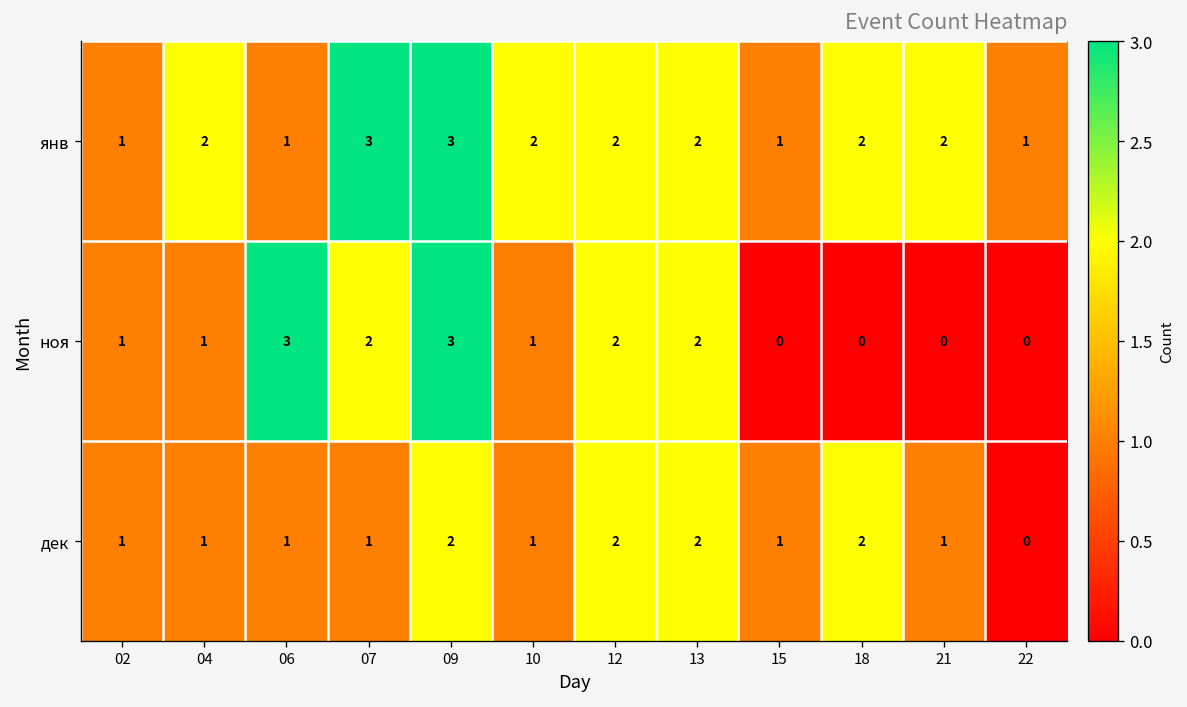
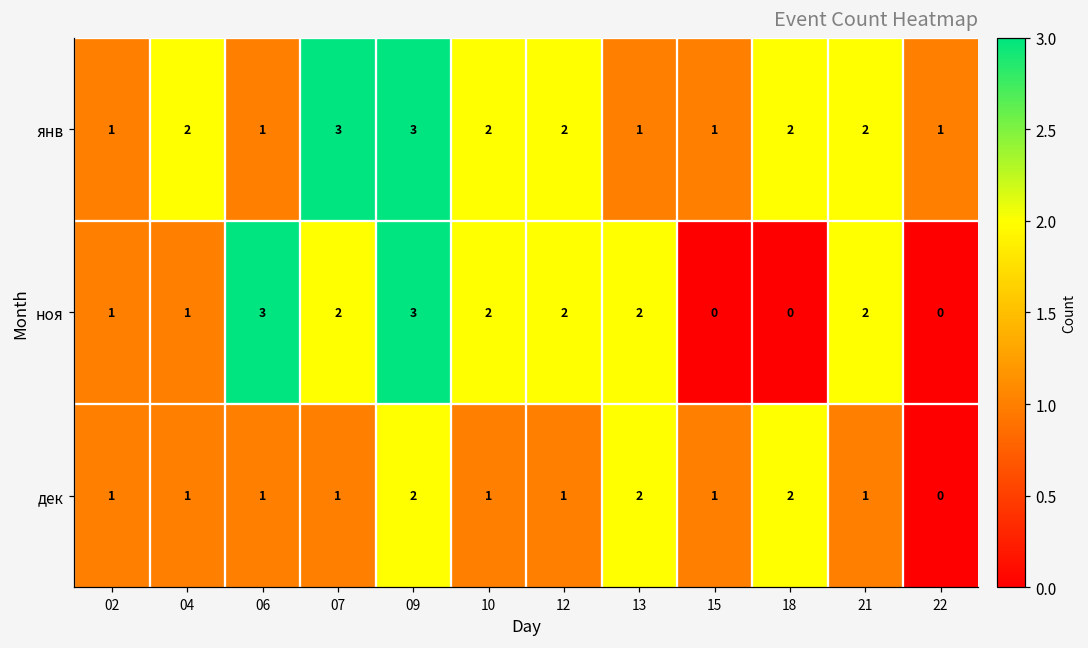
  {
    "янв": {
      "02": 1,
      "04": 2,
      "06": 1,
      "07": 3,
      "09": 3,
      "10": 2,
      "12": 2,
-     "13": 2,
+     "13": 1,
      "15": 1,
      "18": 2,
      "21": 2,
      "22": 1
    },
    "ноя": {
      "02": 1,
      "04": 1,
      "06": 3,
      "07": 2,
      "09": 3,
-     "10": 1,
+     "10": 2,
      "12": 2,
      "13": 2,
      "15": 0,
      "18": 0,
-     "21": 0,
+     "21": 2,
      "22": 0
    },
    "дек": {
      "02": 1,
      "04": 1,
      "06": 1,
      "07": 1,
      "09": 2,
      "10": 1,
-     "12": 2,
+     "12": 1,
      "13": 2,
      "15": 1,
      "18": 2,
      "21": 1,
      "22": 0
    }
  }
